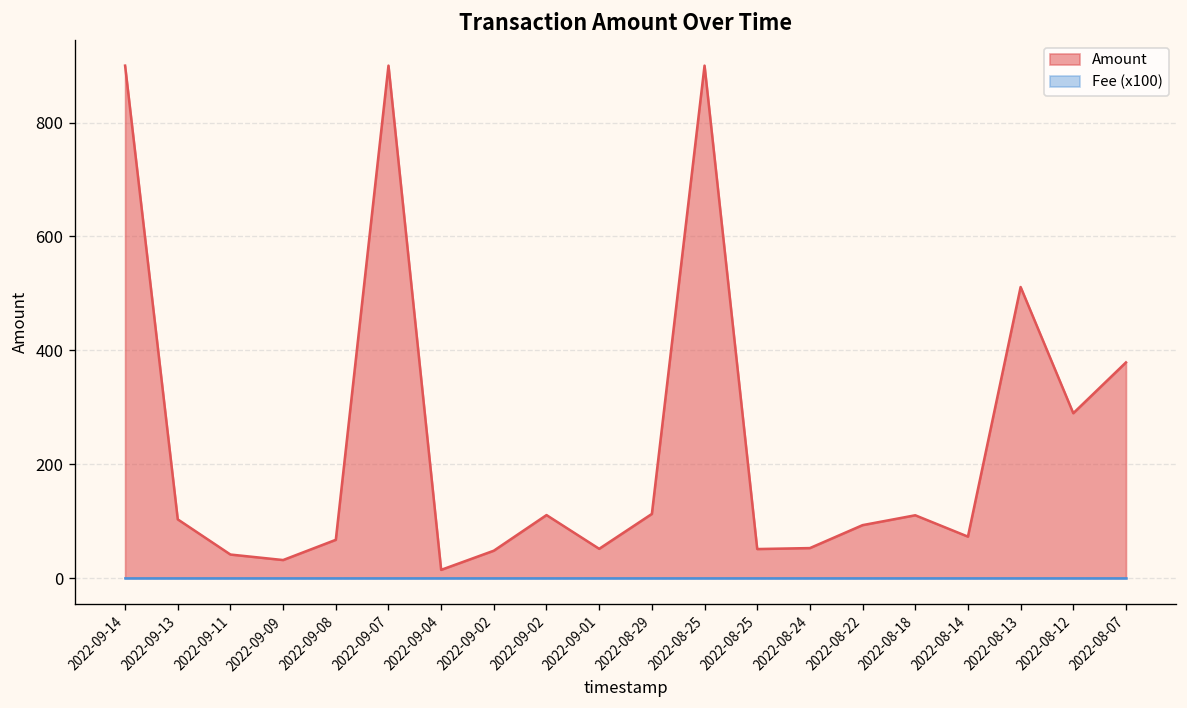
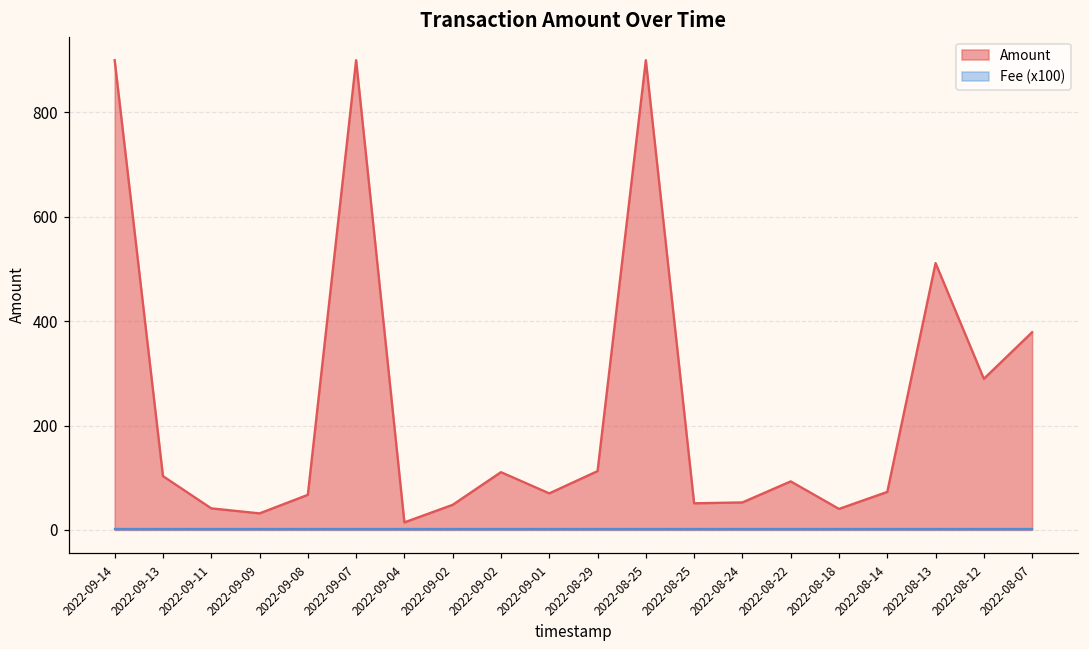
  {
    "Amount": {
      "2022-09-14": 900,
      "2022-09-13": 100,
      "2022-09-11": 40,
      "2022-09-09": 30,
      "2022-09-08": 70,
      "2022-09-07": 900,
      "2022-09-04": 10,
-     "2022-09-01": 50,
+     "2022-09-01": 70,
      "2022-08-29": 110,
      "2022-08-24": 50,
      "2022-08-22": 90,
-     "2022-08-18": 110,
+     "2022-08-18": 40,
      "2022-08-14": 70,
      "2022-08-13": 510,
      "2022-08-12": 290,
      "2022-08-07": 380
    },
    "Fee (x100)": {
      "2022-09-14": 0,
      "2022-09-13": 0,
      "2022-09-11": 0,
      "2022-09-09": 0,
      "2022-09-08": 0,
      "2022-09-07": 0,
      "2022-09-04": 0,
      "2022-09-01": 0,
      "2022-08-29": 0,
      "2022-08-24": 0,
      "2022-08-22": 0,
      "2022-08-18": 0,
      "2022-08-14": 0,
      "2022-08-13": 0,
      "2022-08-12": 0,
      "2022-08-07": 0
    }
  }
